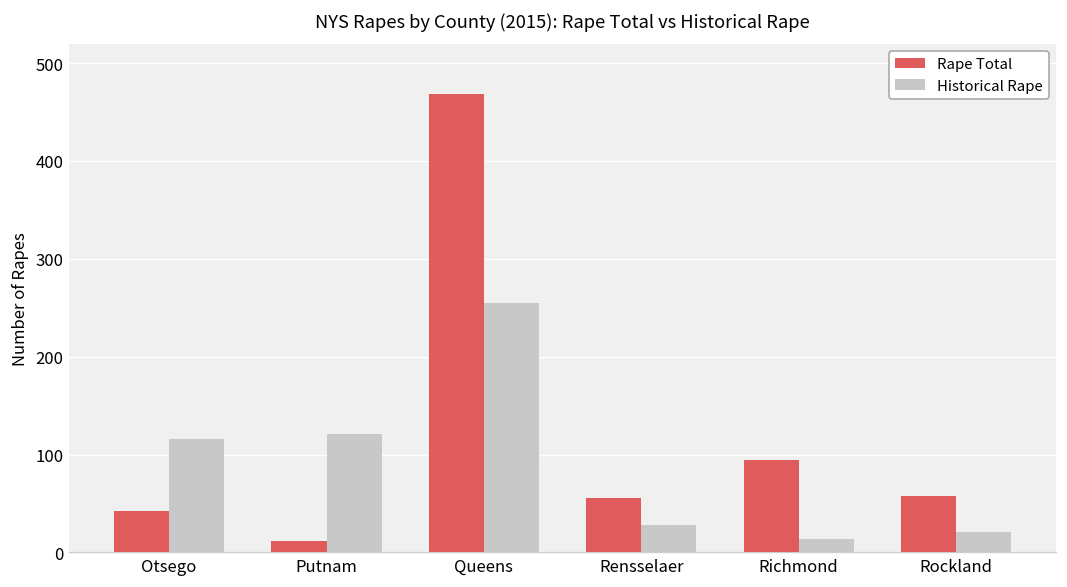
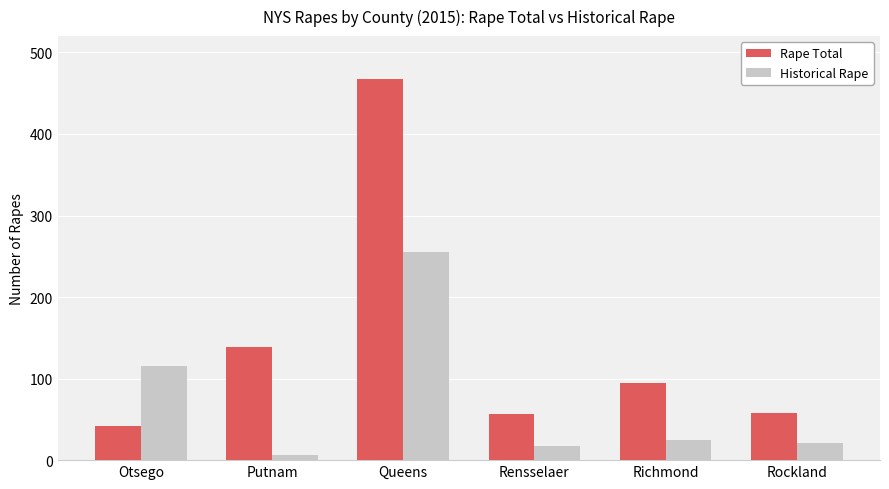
  {
    "Rape Total": {
      "Otsego": 40,
-     "Putnam": 10,
+     "Putnam": 140,
      "Queens": 470,
      "Rensselaer": 60,
      "Richmond": 90,
      "Rockland": 60
    },
    "Historical Rape": {
      "Otsego": 120,
-     "Putnam": 120,
+     "Putnam": 10,
      "Queens": 260,
-     "Rensselaer": 30,
-     "Richmond": 10,
+     "Rensselaer": 20,
+     "Richmond": 30,
      "Rockland": 20
    }
  }
